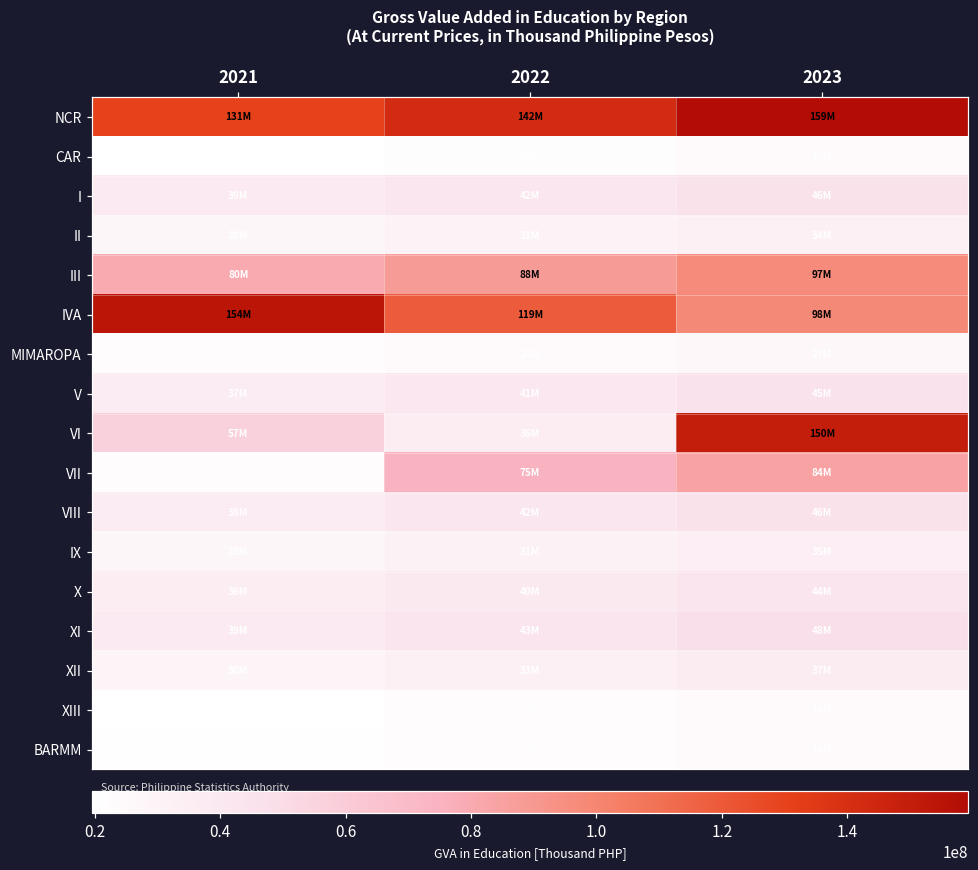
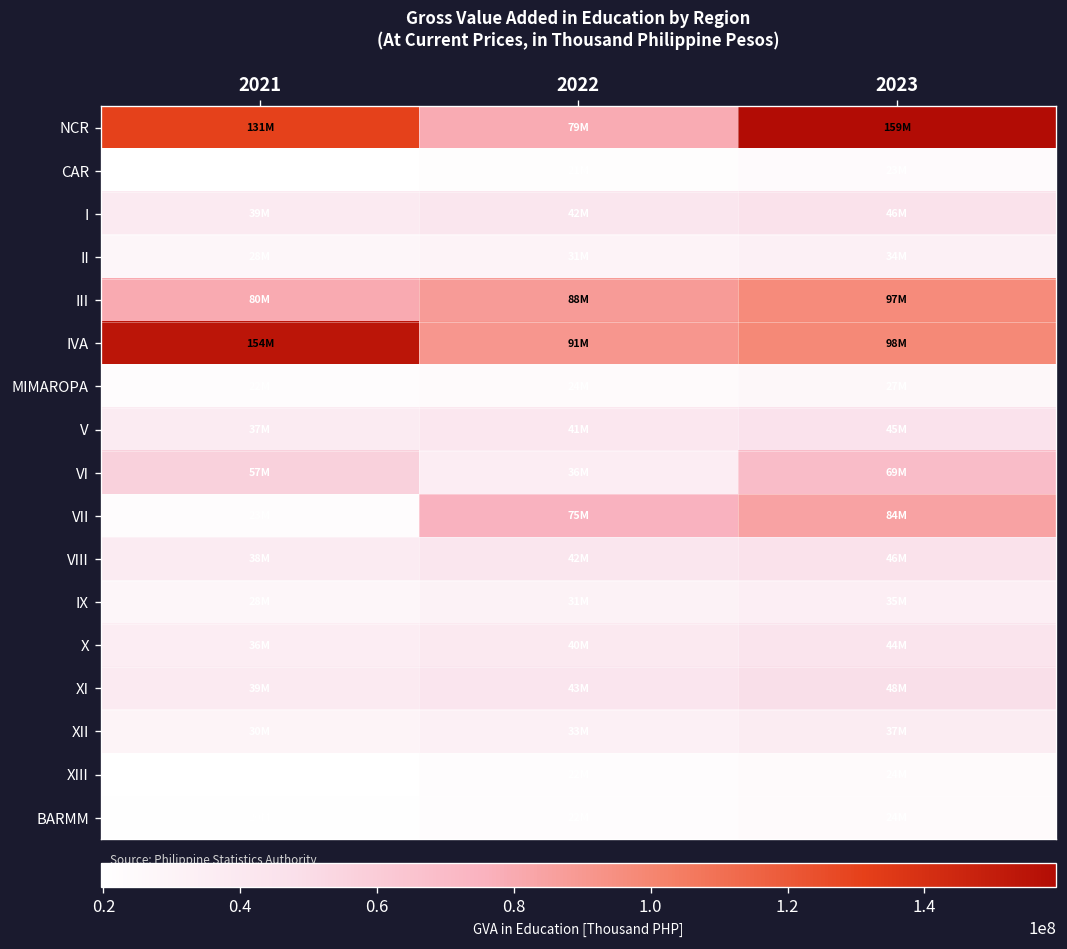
  {
    "NCR": {
      "2021": "131M",
-     "2022": "142M",
+     "2022": "79M",
      "2023": "159M"
    },
    "III": {
      "2021": "80M",
      "2022": "88M",
      "2023": "97M"
    },
    "IVA": {
      "2021": "154M",
-     "2022": "119M",
+     "2022": "91M",
      "2023": "98M"
    },
    "VI": {
-     "2023": "150M"
+     "2023": "69M"
    },
    "VII": {
      "2022": "75M",
      "2023": "84M"
    }
  }
